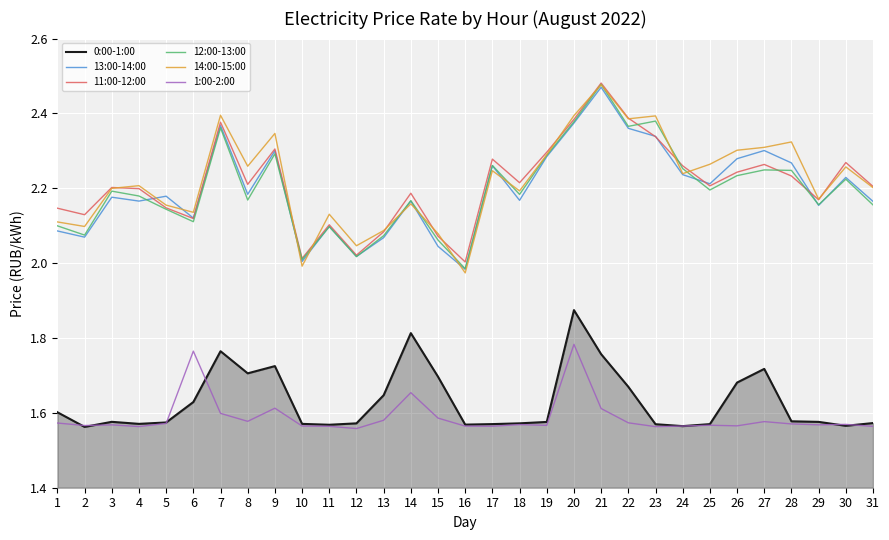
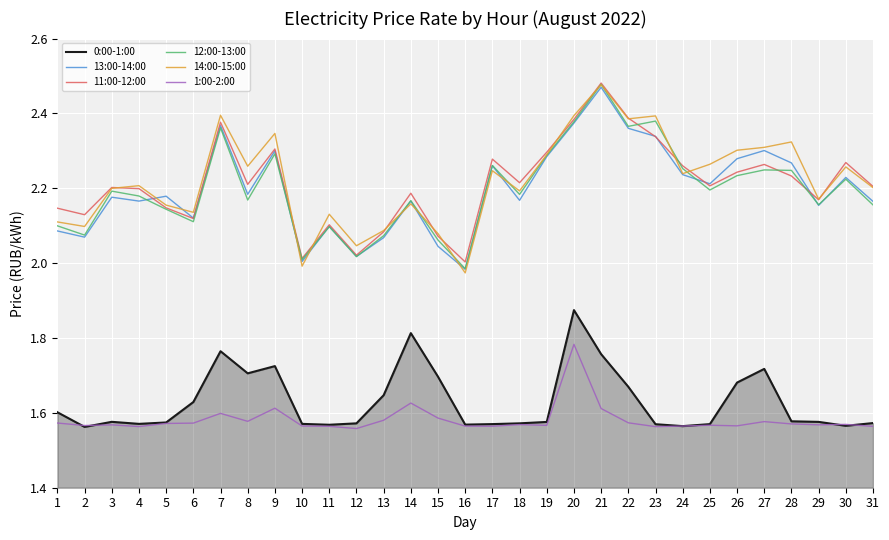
  {
    "0:00-1:00": {
      "1": 1.60,
      "3": 1.58,
      "4": 1.57,
      "6": 1.63,
      "7": 1.76,
      "8": 1.71,
      "9": 1.72,
      "12": 1.57,
      "13": 1.65,
      "14": 1.81,
      "15": 1.70,
      "19": 1.58,
      "20": 1.87,
      "21": 1.76,
      "22": 1.67,
      "26": 1.68,
      "27": 1.72,
      "28": 1.58,
      "29": 1.58,
      "31": 1.57
    },
    "13:00-14:00": {
      "1": 2.09,
      "3": 2.18,
      "4": 2.17,
      "5": 2.18,
      "8": 2.18,
      "15": 2.04,
      "18": 2.17,
      "26": 2.28,
      "27": 2.30,
      "28": 2.27,
      "31": 2.16
    },
    "11:00-12:00": {
      "1": 2.15,
      "2": 2.13,
      "4": 2.20,
      "7": 2.38,
      "8": 2.21,
      "14": 2.19,
      "15": 2.07,
      "16": 2.00,
      "17": 2.28,
      "18": 2.21,
      "24": 2.26,
      "26": 2.24,
      "27": 2.26,
      "28": 2.23,
      "30": 2.27
    },
    "12:00-13:00": {
      "1": 2.10,
      "3": 2.19,
      "4": 2.18,
      "6": 2.11,
      "8": 2.17,
      "9": 2.29,
      "15": 2.06,
      "18": 2.18,
      "23": 2.38,
      "24": 2.25,
      "25": 2.20,
      "26": 2.23,
      "27": 2.25,
      "28": 2.25,
      "31": 2.16
    },
    "14:00-15:00": {
      "1": 2.11,
      "2": 2.10,
      "4": 2.21,
      "5": 2.16,
      "6": 2.14,
      "7": 2.40,
      "8": 2.26,
      "9": 2.35,
      "10": 1.99,
      "11": 2.13,
      "12": 2.05,
      "14": 2.16,
      "15": 2.08,
      "16": 1.97,
      "17": 2.25,
      "18": 2.19,
      "20": 2.39,
      "23": 2.39,
      "25": 2.26,
      "26": 2.30,
      "27": 2.31,
      "28": 2.32,
      "30": 2.26
    },
    "1:00-2:00": {
      "1": 1.57,
      "3": 1.57,
      "4": 1.56,
-     "6": 1.76,
+     "6": 1.57,
      "7": 1.60,
      "8": 1.58,
      "9": 1.61,
      "12": 1.56,
      "13": 1.58,
-     "14": 1.65,
+     "14": 1.63,
      "15": 1.59,
      "19": 1.57,
      "20": 1.78,
      "21": 1.61,
      "22": 1.57,
      "26": 1.57,
      "27": 1.58,
      "28": 1.57,
      "29": 1.57,
      "31": 1.56
    }
  }
